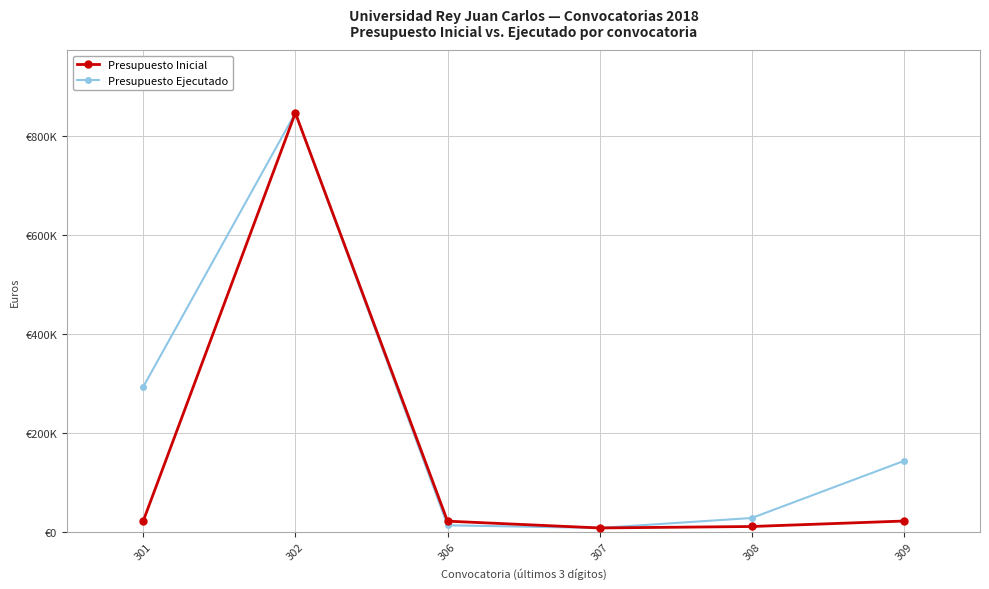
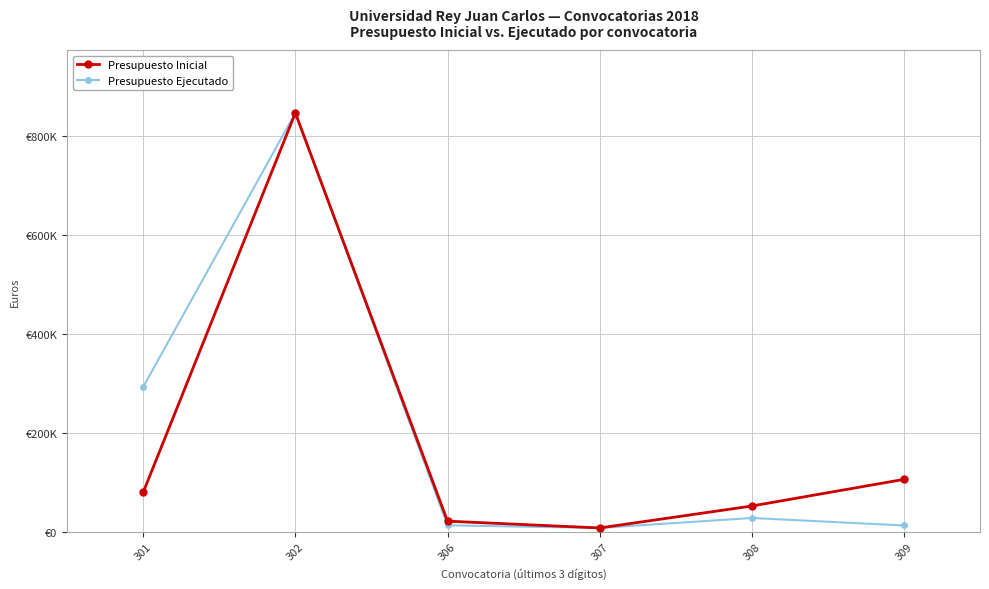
  {
    "Presupuesto Inicial": {
-     "301": "€20000",
+     "301": "€80000",
      "306": "€20000",
-     "308": "€10000",
-     "309": "€20000"
+     "308": "€50000",
+     "309": "€110000"
    },
    "Presupuesto Ejecutado": {
      "301": "€290000",
      "306": "€10000",
      "308": "€30000",
-     "309": "€140000"
+     "309": "€10000"
    }
  }
